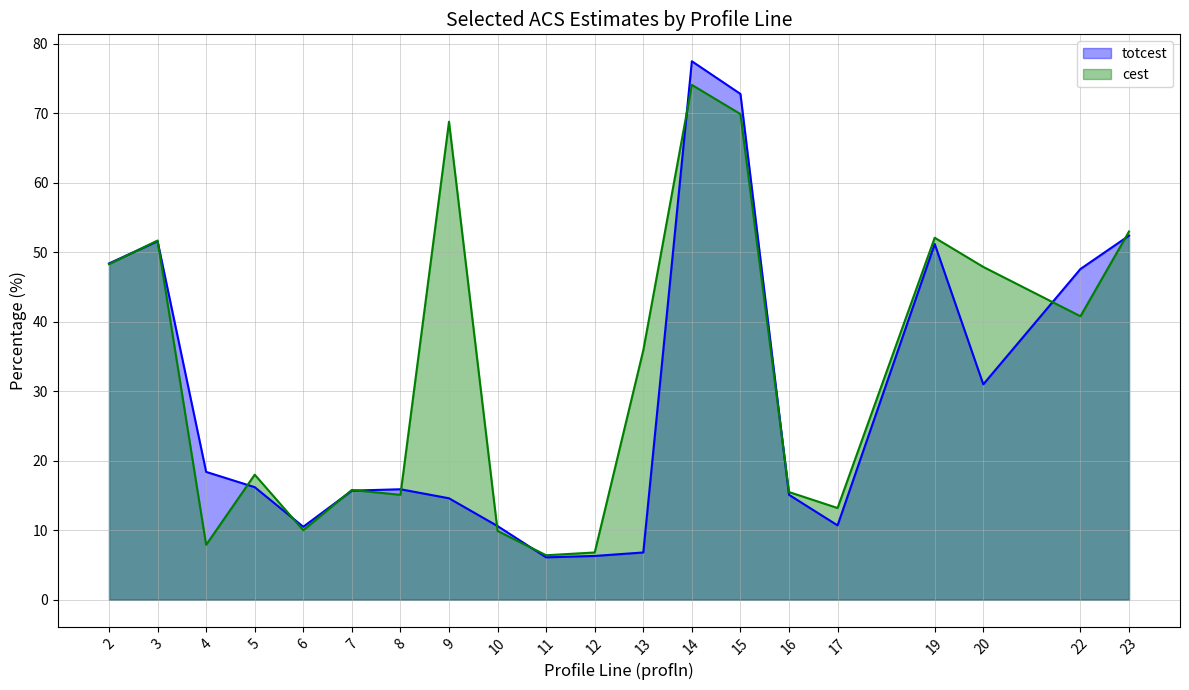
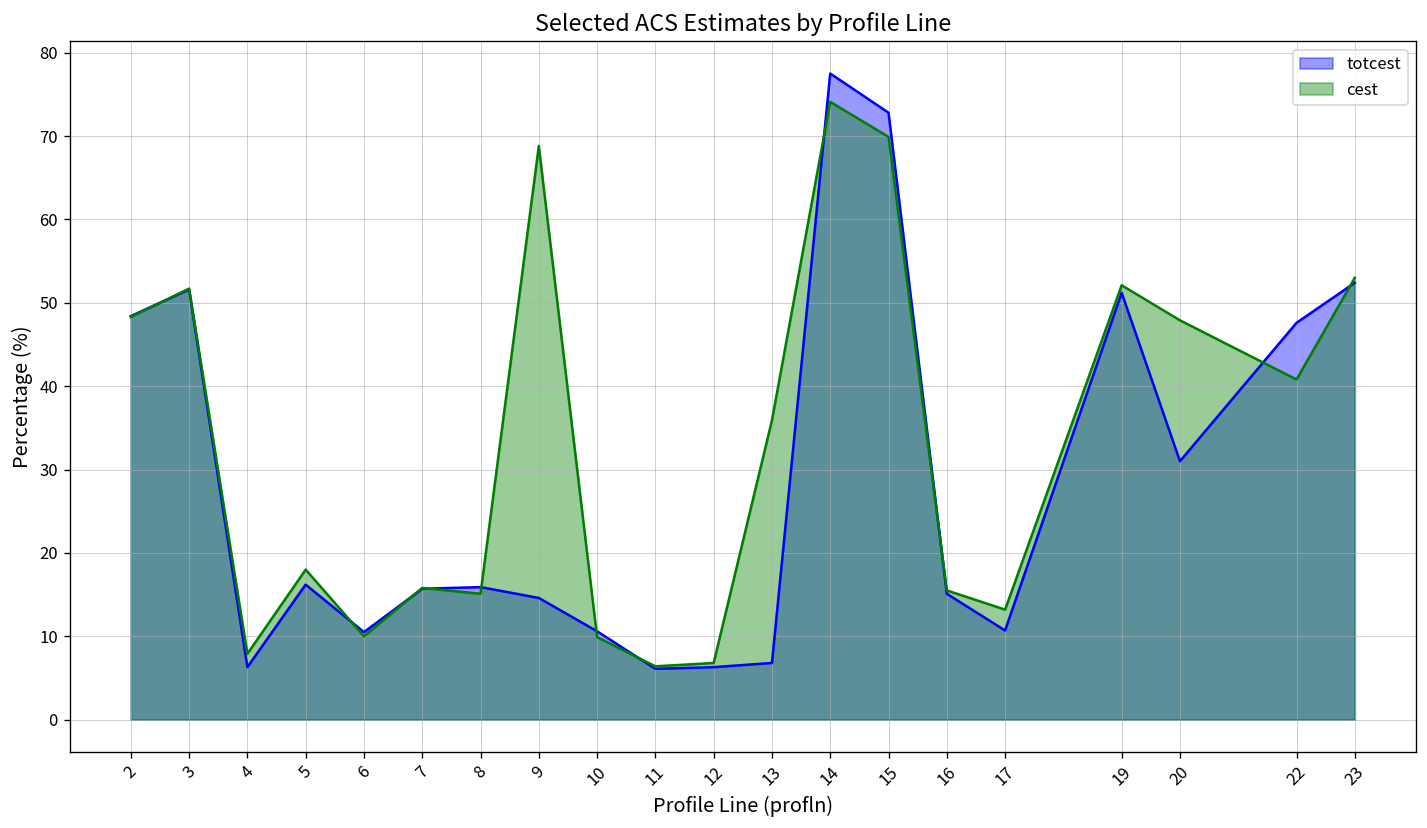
  {
    "totcest": {
-     "4": 18,
+     "4": 6,
      "5": 16,
      "6": 11,
      "8": 16,
      "9": 15,
      "10": 11,
      "12": 6,
      "13": 7,
      "14": 78,
      "15": 73,
      "16": 15,
      "17": 11,
      "19": 51,
      "20": 31,
      "22": 48,
      "23": 52
    },
    "cest": {
      "4": 8,
      "5": 18,
      "6": 10,
      "8": 15,
      "9": 69,
      "10": 10,
      "12": 7,
      "13": 36,
      "14": 74,
      "15": 70,
      "16": 16,
      "17": 13,
      "19": 52,
      "20": 48,
      "22": 41,
      "23": 53
    }
  }
